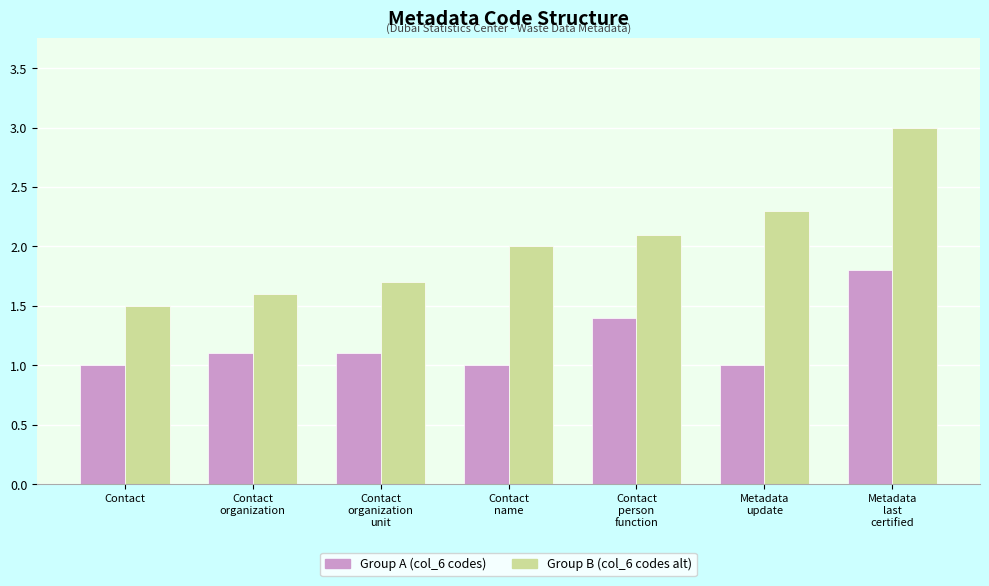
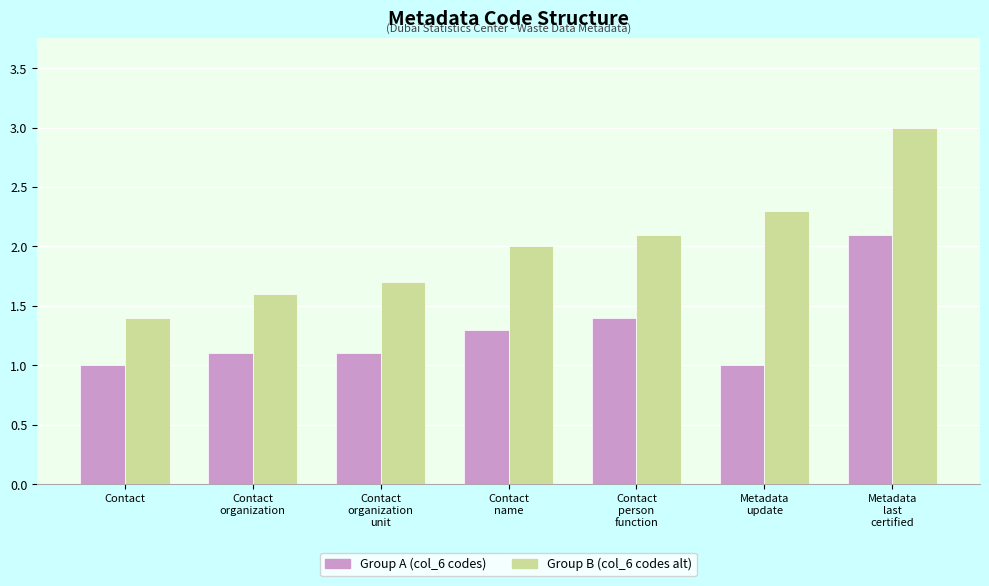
  {
    "Group A (col_6 codes)": {
      "Contact": 1.0,
      "Contact organization": 1.1,
      "Contact organization unit": 1.1,
-     "Contact name": 1.0,
+     "Contact name": 1.3,
      "Contact person function": 1.4,
      "Metadata update": 1.0,
-     "Metadata last certified": 1.8
+     "Metadata last certified": 2.1
    },
    "Group B (col_6 codes alt)": {
-     "Contact": 1.5,
+     "Contact": 1.4,
      "Contact organization": 1.6,
      "Contact organization unit": 1.7,
      "Contact name": 2.0,
      "Contact person function": 2.1,
      "Metadata update": 2.3,
      "Metadata last certified": 3.0
    }
  }
